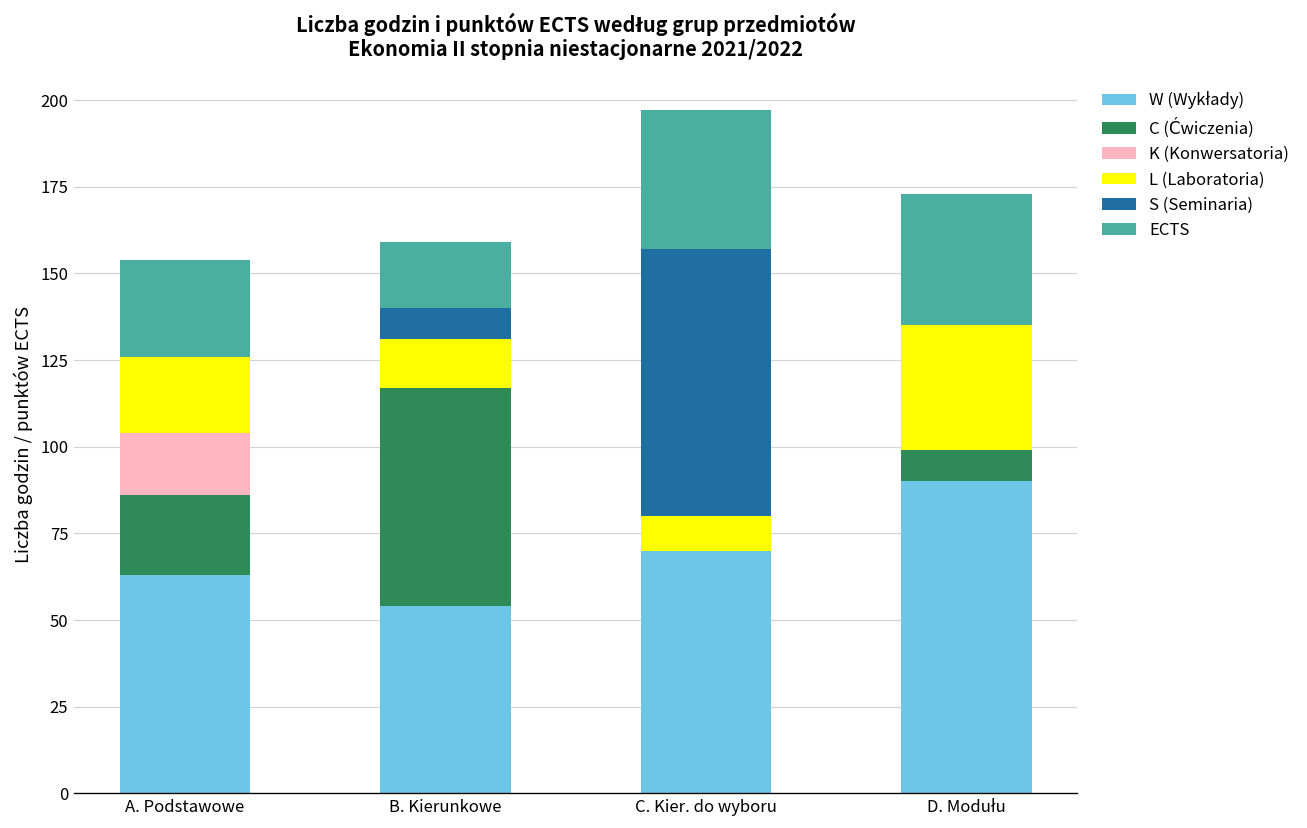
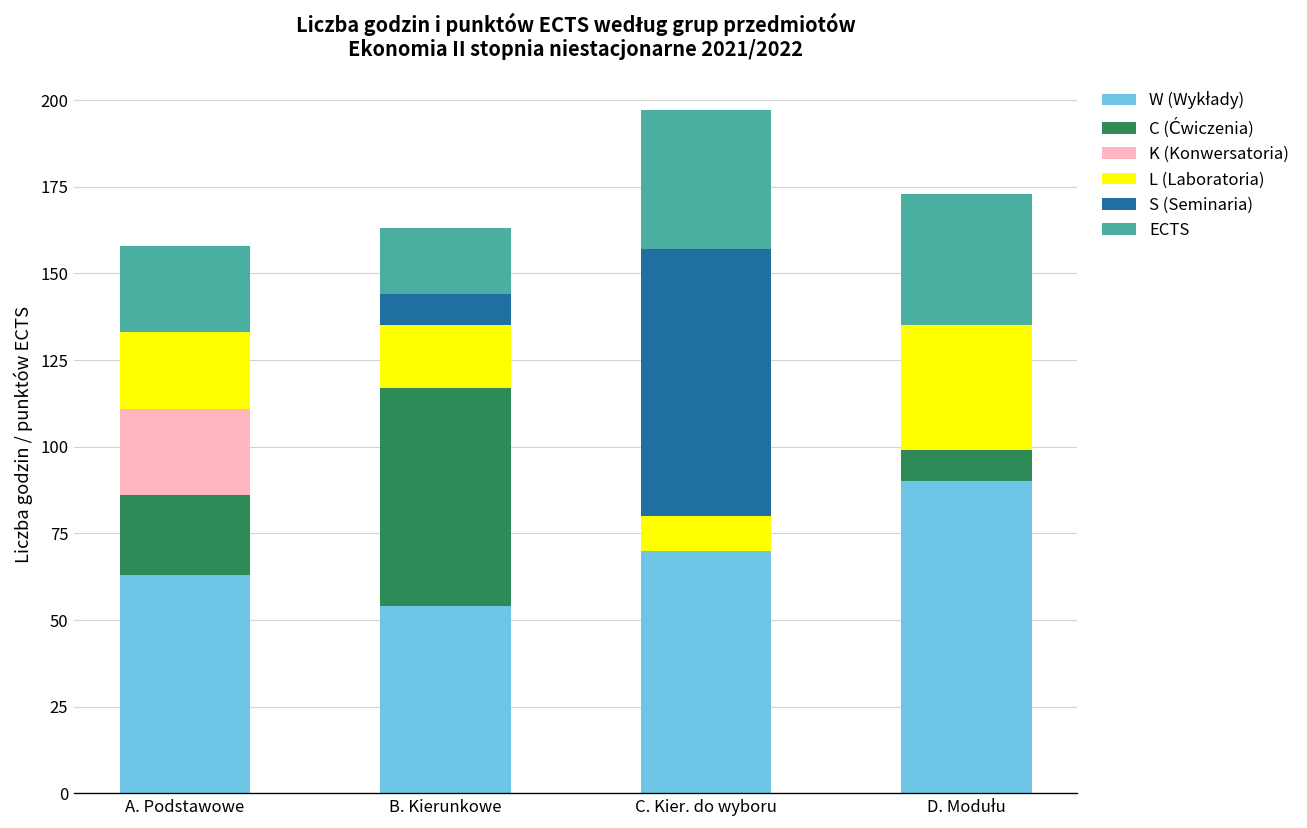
  {
    "W (Wykłady)": {
      "A. Podstawowe": 63,
      "B. Kierunkowe": 54,
      "C. Kier. do wyboru": 70,
      "D. Modułu": 90
    },
    "C (Ćwiczenia)": {
      "A. Podstawowe": 23,
      "B. Kierunkowe": 63,
      "C. Kier. do wyboru": 0,
      "D. Modułu": 9
    },
    "K (Konwersatoria)": {
-     "A. Podstawowe": 18,
+     "A. Podstawowe": 25,
      "B. Kierunkowe": 0,
      "C. Kier. do wyboru": 0,
      "D. Modułu": 0
    },
    "L (Laboratoria)": {
      "A. Podstawowe": 22,
-     "B. Kierunkowe": 14,
+     "B. Kierunkowe": 18,
      "C. Kier. do wyboru": 10,
      "D. Modułu": 36
    },
    "S (Seminaria)": {
      "A. Podstawowe": 0,
      "B. Kierunkowe": 9,
      "C. Kier. do wyboru": 77,
      "D. Modułu": 0
    },
    "ECTS": {
-     "A. Podstawowe": 28,
+     "A. Podstawowe": 25,
      "B. Kierunkowe": 19,
      "C. Kier. do wyboru": 40,
      "D. Modułu": 38
    }
  }
